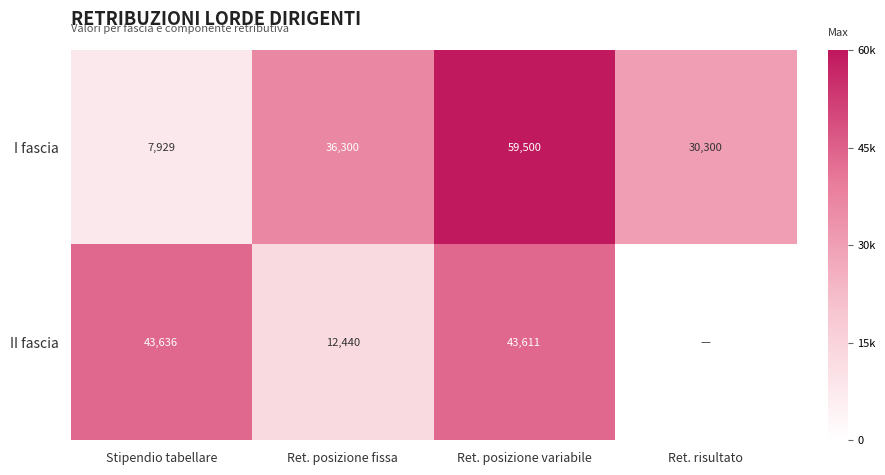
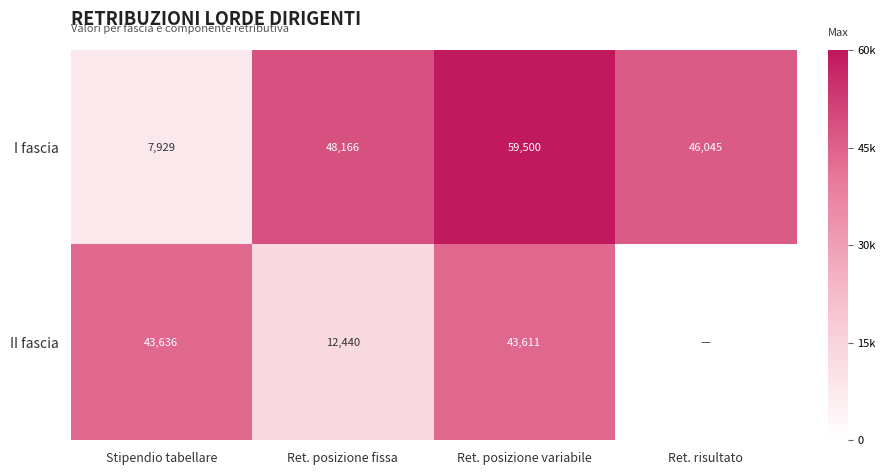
  {
    "I fascia": {
      "Stipendio tabellare": "7,929",
-     "Ret. posizione fissa": "36,300",
+     "Ret. posizione fissa": "48,166",
      "Ret. posizione variabile": "59,500",
-     "Ret. risultato": "30,300"
+     "Ret. risultato": "46,045"
    },
    "II fascia": {
      "Stipendio tabellare": "43,636",
      "Ret. posizione fissa": "12,440",
      "Ret. posizione variabile": "43,611"
    }
  }
